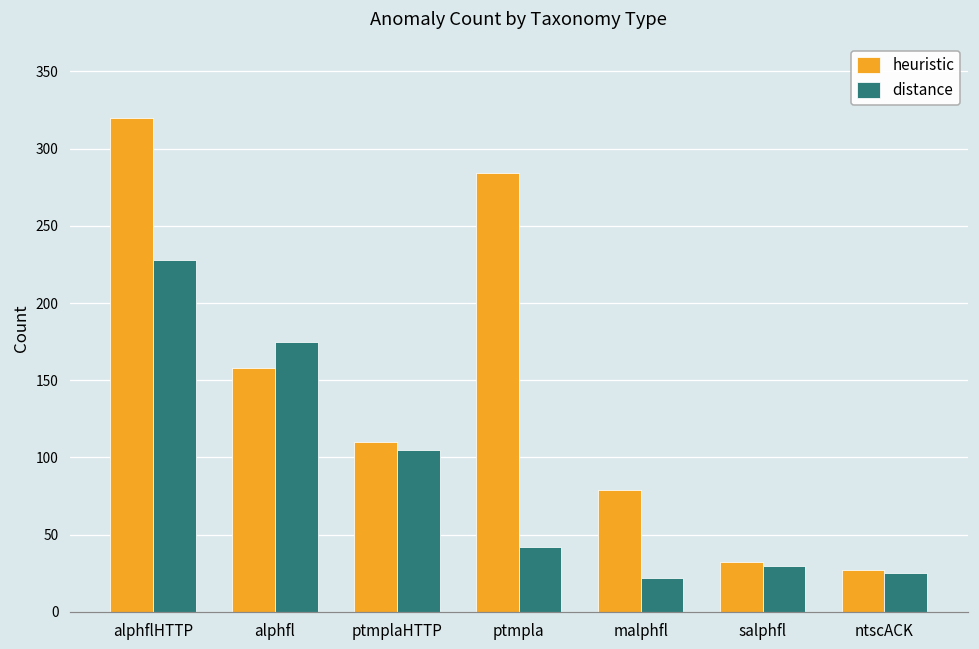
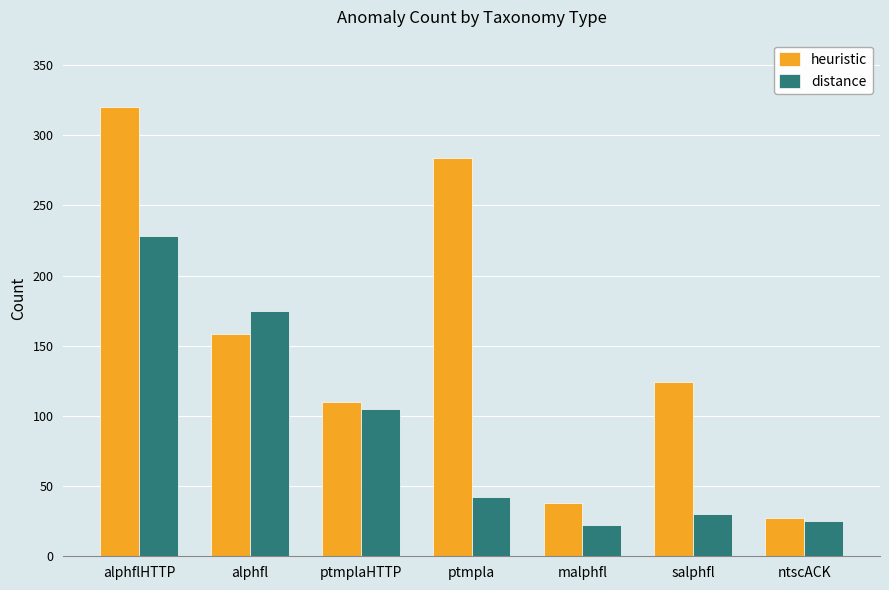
  {
    "heuristic": {
      "alphflHTTP": 320,
      "alphfl": 158,
      "ptmplaHTTP": 110,
      "ptmpla": 284,
-     "malphfl": 79,
-     "salphfl": 32,
+     "malphfl": 38,
+     "salphfl": 124,
      "ntscACK": 27
    },
    "distance": {
      "alphflHTTP": 228,
      "alphfl": 175,
      "ptmplaHTTP": 105,
      "ptmpla": 42,
      "malphfl": 22,
      "salphfl": 30,
      "ntscACK": 25
    }
  }
